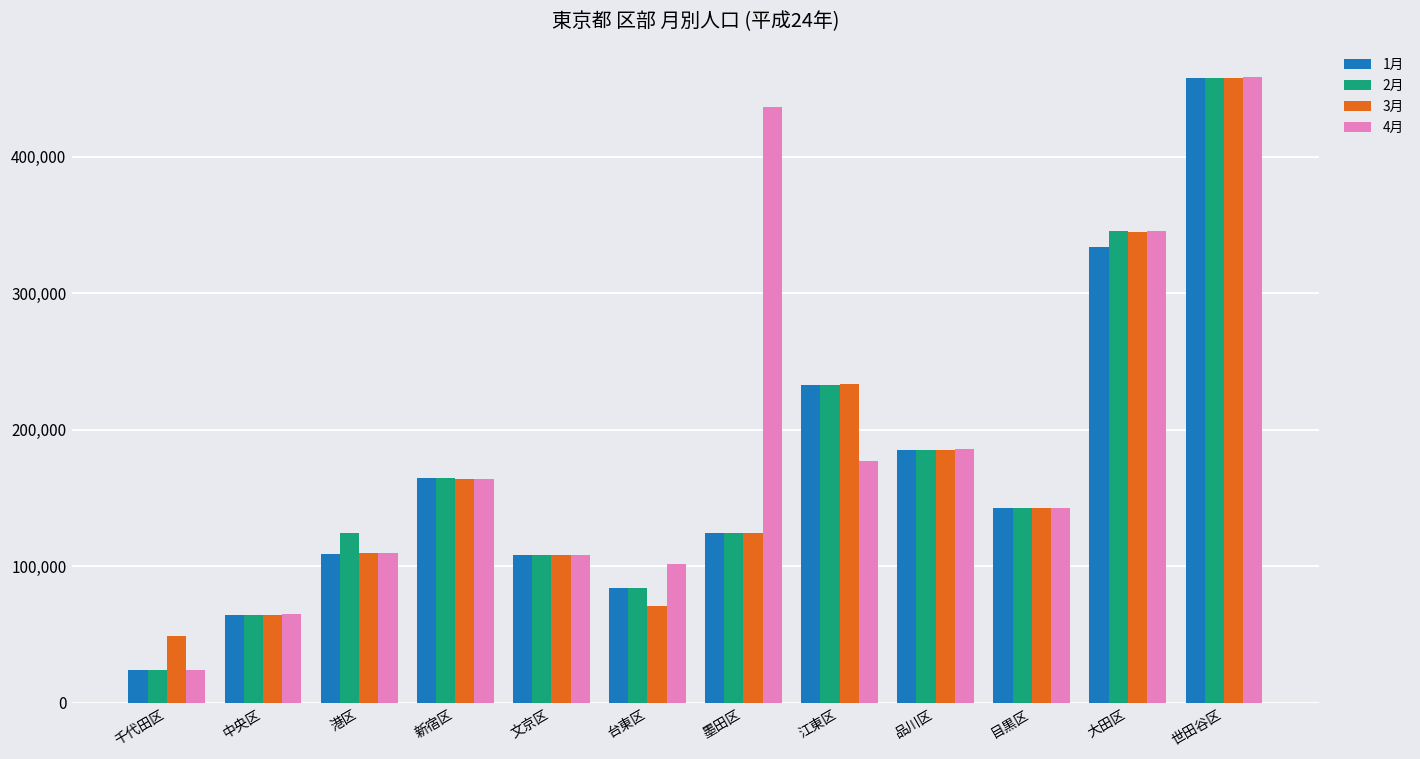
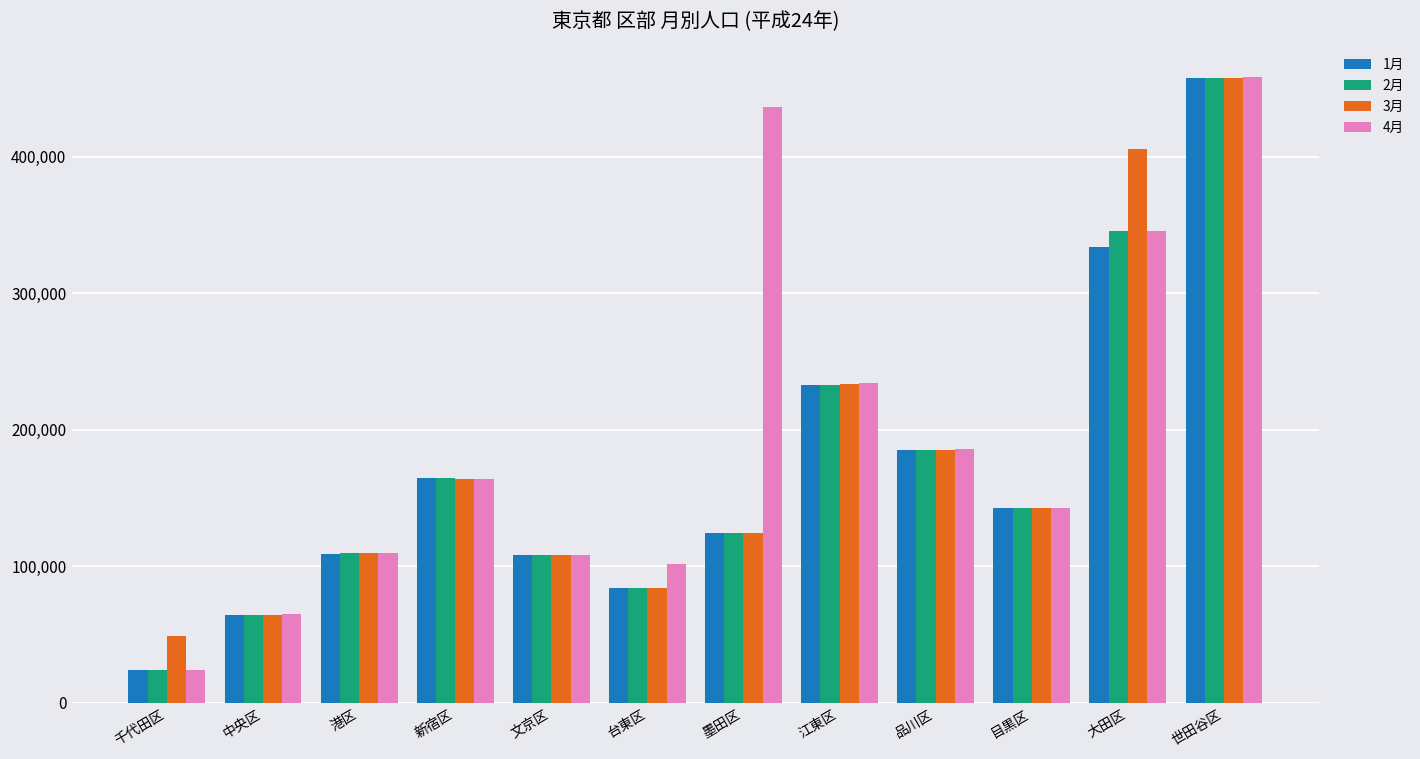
  {
    "1月": {
      "千代田区": "24,000",
      "中央区": "64,000",
      "港区": "109,000",
      "新宿区": "164,000",
      "文京区": "108,000",
      "台東区": "84,000",
      "墨田区": "124,000",
      "江東区": "233,000",
      "品川区": "185,000",
      "目黒区": "143,000",
      "大田区": "334,000",
      "世田谷区": "458,000"
    },
    "2月": {
      "千代田区": "24,000",
      "中央区": "64,000",
-     "港区": "125,000",
+     "港区": "109,000",
      "新宿区": "164,000",
      "文京区": "108,000",
      "台東区": "84,000",
      "墨田区": "124,000",
      "江東区": "233,000",
      "品川区": "185,000",
      "目黒区": "143,000",
      "大田区": "345,000",
      "世田谷区": "458,000"
    },
    "3月": {
      "千代田区": "49,000",
      "中央区": "64,000",
      "港区": "109,000",
      "新宿区": "164,000",
      "文京区": "108,000",
-     "台東区": "71,000",
+     "台東区": "84,000",
      "墨田区": "124,000",
      "江東区": "233,000",
      "品川区": "185,000",
      "目黒区": "143,000",
-     "大田区": "345,000",
+     "大田区": "406,000",
      "世田谷区": "458,000"
    },
    "4月": {
      "千代田区": "24,000",
      "中央区": "65,000",
      "港区": "110,000",
      "新宿区": "164,000",
      "文京区": "109,000",
      "台東区": "102,000",
      "墨田区": "436,000",
-     "江東区": "177,000",
+     "江東区": "234,000",
      "品川区": "186,000",
      "目黒区": "143,000",
      "大田区": "346,000",
      "世田谷区": "459,000"
    }
  }
